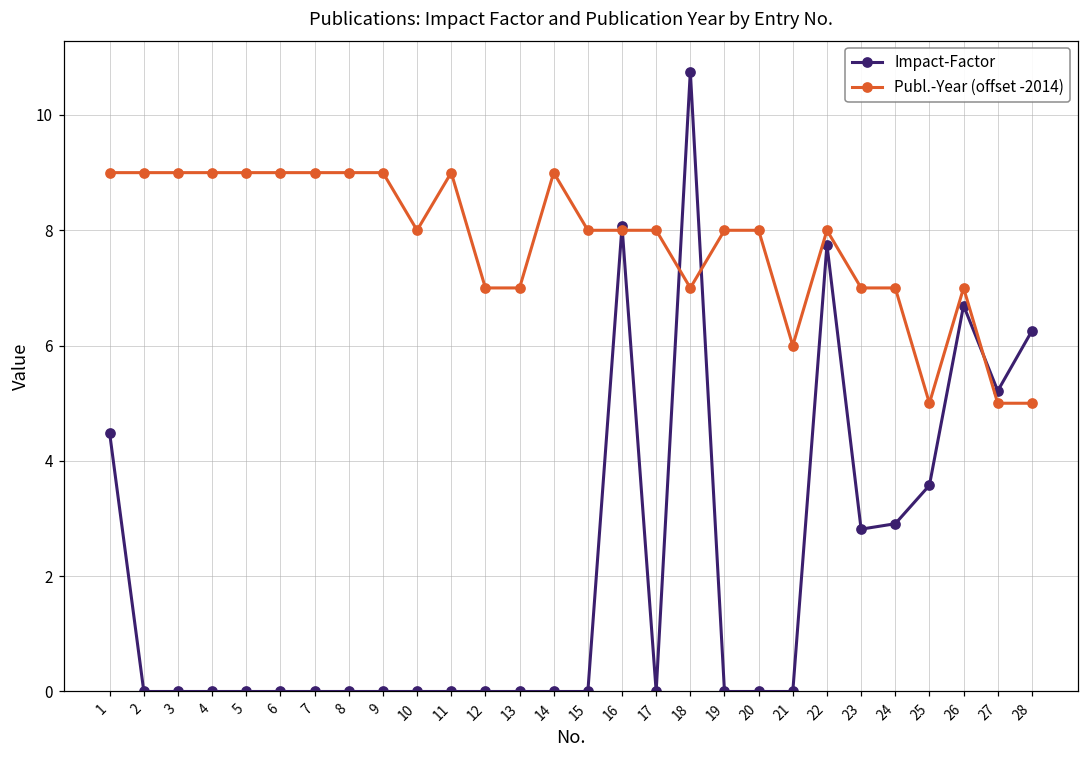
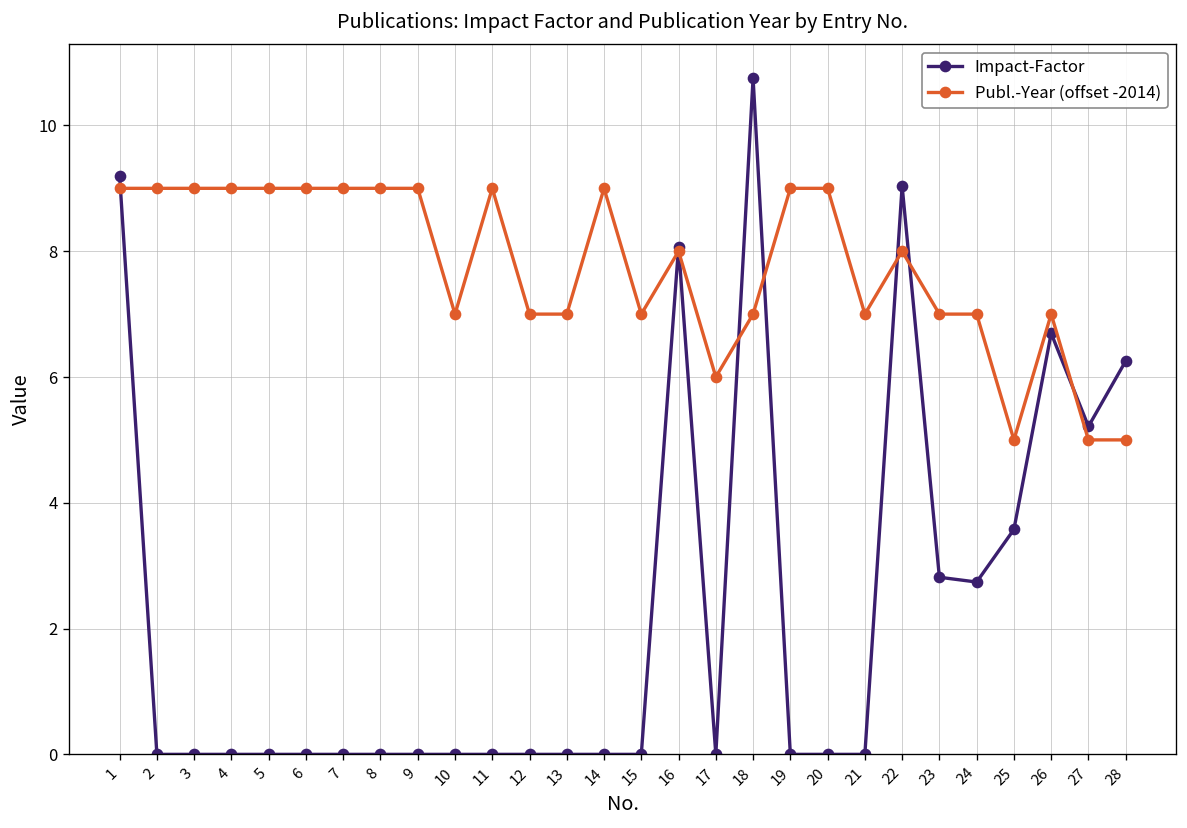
  {
    "Impact-Factor": {
-     "1": 4.5,
+     "1": 9.2,
      "2": 0.0,
      "3": 0.0,
      "4": 0.0,
      "5": 0.0,
      "6": 0.0,
      "7": 0.0,
      "8": 0.0,
      "9": 0.0,
      "10": 0.0,
      "11": 0.0,
      "12": 0.0,
      "13": 0.0,
      "14": 0.0,
      "15": 0.0,
      "16": 8.1,
      "17": 0.0,
      "18": 10.8,
      "19": 0.0,
      "20": 0.0,
      "21": 0.0,
-     "22": 7.7,
+     "22": 9.0,
      "23": 2.8,
-     "24": 2.9,
+     "24": 2.7,
      "25": 3.6,
      "26": 6.7,
      "27": 5.2,
      "28": 6.3
    },
    "Publ.-Year (offset -2014)": {
      "1": 9.0,
      "2": 9.0,
      "3": 9.0,
      "4": 9.0,
      "5": 9.0,
      "6": 9.0,
      "7": 9.0,
      "8": 9.0,
      "9": 9.0,
-     "10": 8.0,
+     "10": 7.0,
      "11": 9.0,
      "12": 7.0,
      "13": 7.0,
      "14": 9.0,
-     "15": 8.0,
+     "15": 7.0,
      "16": 8.0,
-     "17": 8.0,
+     "17": 6.0,
      "18": 7.0,
-     "19": 8.0,
-     "20": 8.0,
-     "21": 6.0,
+     "19": 9.0,
+     "20": 9.0,
+     "21": 7.0,
      "22": 8.0,
      "23": 7.0,
      "24": 7.0,
      "25": 5.0,
      "26": 7.0,
      "27": 5.0,
      "28": 5.0
    }
  }
